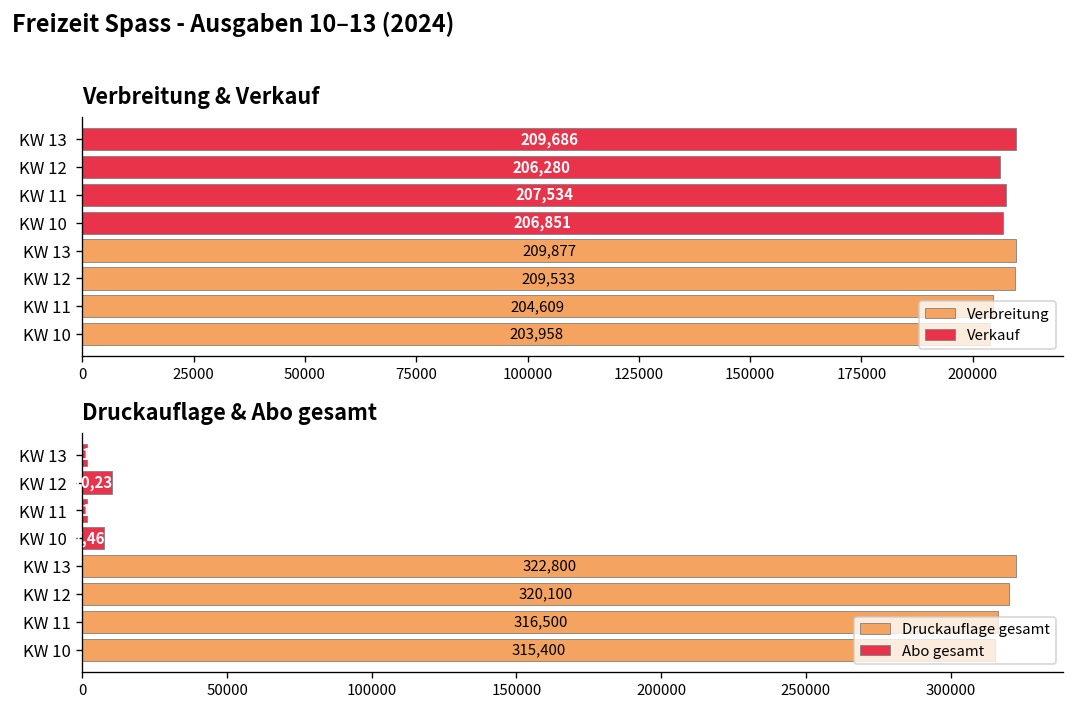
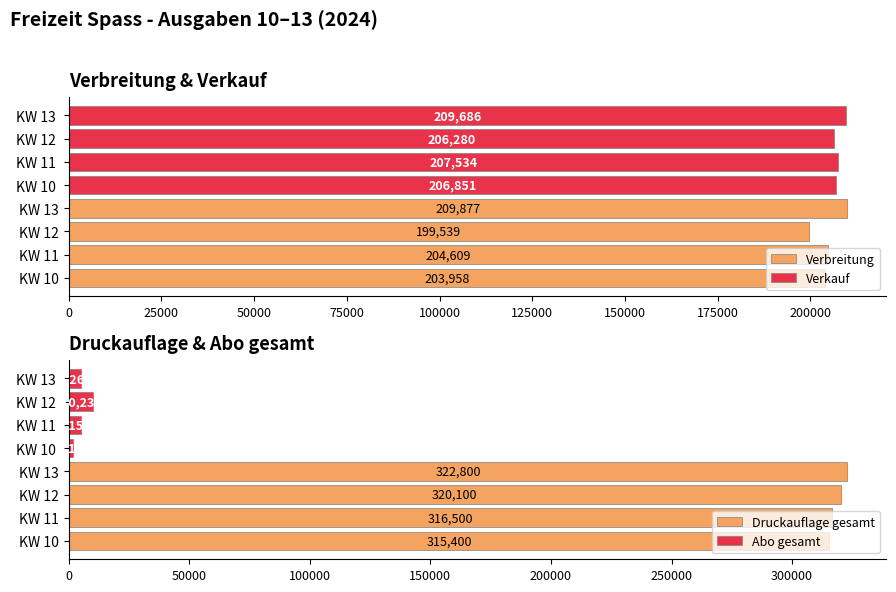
  {
    "Verbreitung & Verkauf": {
      "Verbreitung": {
        "KW 13": "209,877",
-       "KW 12": "209,533"
+       "KW 12": "199,539"
      },
      "Verkauf": {
        "KW 13": "209,686",
        "KW 12": "206,280",
        "KW 11": "207,534",
        "KW 10": "206,851"
      }
    },
    "Druckauflage & Abo gesamt": {
      "Druckauflage gesamt": {
        "KW 13": "322,800",
        "KW 12": "320,100"
      },
      "Abo gesamt": {
-       "KW 13": "2000",
-       "KW 11": "2000",
-       "KW 10": "7000"
+       "KW 13": "5000",
+       "KW 11": "5000",
+       "KW 10": "2000"
      }
    }
  }
